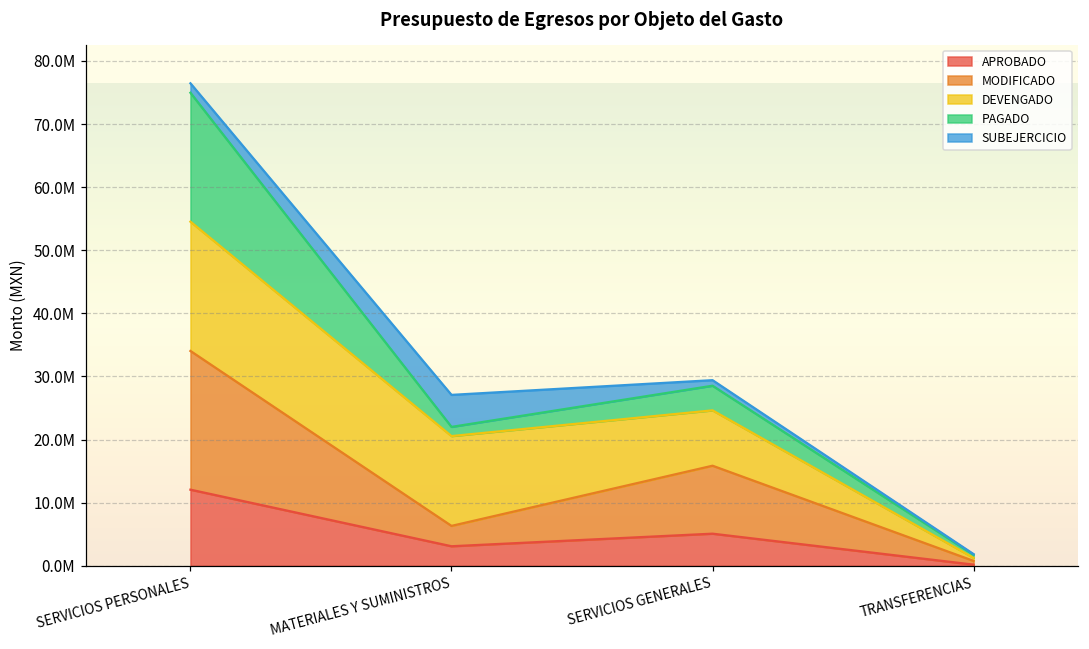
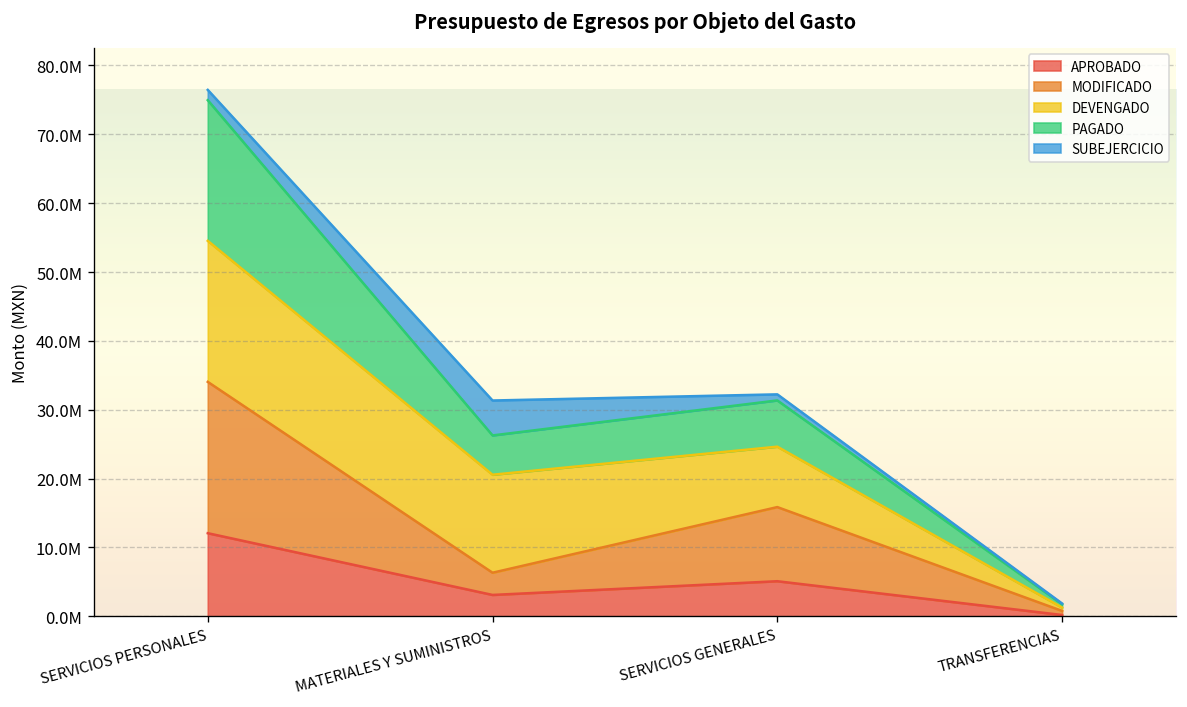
  {
    "DEVENGADO": {
      "SERVICIOS PERSONALES": 20000000,
      "MATERIALES Y SUMINISTROS": 14000000,
      "SERVICIOS GENERALES": 9000000,
      "TRANSFERENCIAS": 0
    },
    "PAGADO": {
      "SERVICIOS PERSONALES": 20000000,
-     "MATERIALES Y SUMINISTROS": 1000000,
-     "SERVICIOS GENERALES": 4000000
+     "MATERIALES Y SUMINISTROS": 6000000,
+     "SERVICIOS GENERALES": 7000000
    },
    "SUBEJERCICIO": {
      "SERVICIOS PERSONALES": 1000000,
      "MATERIALES Y SUMINISTROS": 5000000,
      "SERVICIOS GENERALES": 1000000
    }
  }
